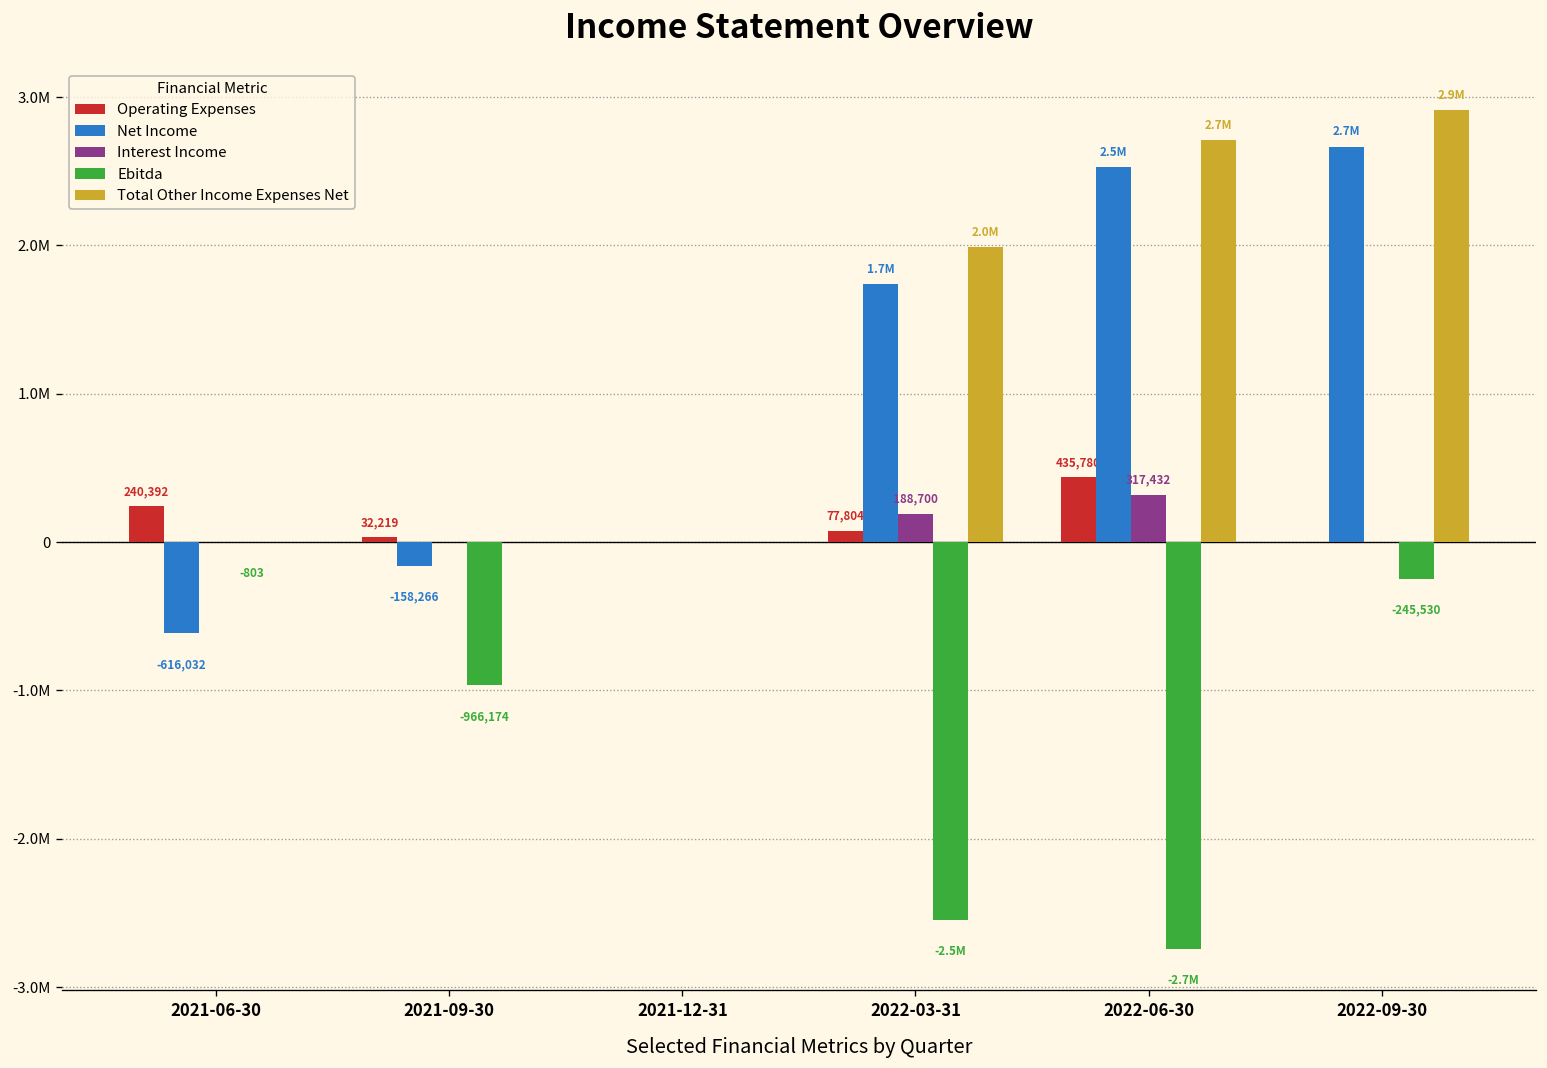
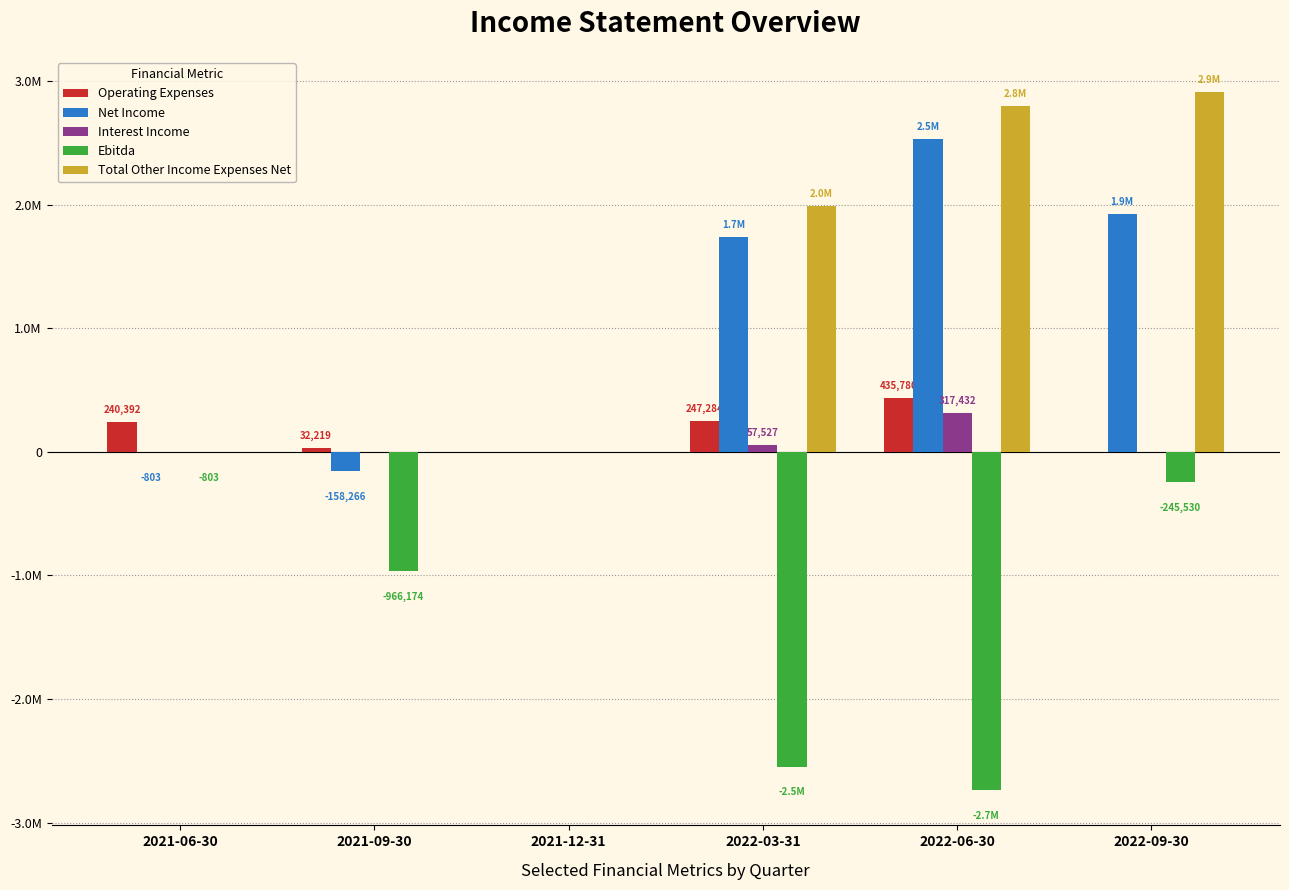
  {
    "Operating Expenses": {
      "2021-06-30": "240,392",
      "2021-09-30": "32,219",
-     "2022-03-31": "77,804",
+     "2022-03-31": "247,284",
      "2022-06-30": "435,780"
    },
    "Net Income": {
-     "2021-06-30": "-616,032",
+     "2021-06-30": "-803",
      "2021-09-30": "-158,266",
      "2022-03-31": "1.7M",
      "2022-06-30": "2.5M",
-     "2022-09-30": "2.7M"
+     "2022-09-30": "1.9M"
    },
    "Interest Income": {
-     "2022-03-31": "188,700",
+     "2022-03-31": "57,527",
      "2022-06-30": "317,432"
    },
    "Ebitda": {
      "2021-06-30": "-803",
      "2021-09-30": "-966,174",
      "2022-03-31": "-2.5M",
      "2022-06-30": "-2.7M",
      "2022-09-30": "-245,530"
    },
    "Total Other Income Expenses Net": {
      "2022-03-31": "2.0M",
-     "2022-06-30": "2.7M",
+     "2022-06-30": "2.8M",
      "2022-09-30": "2.9M"
    }
  }
